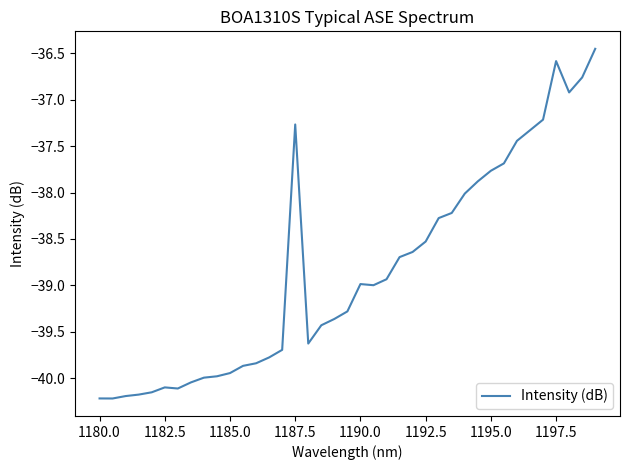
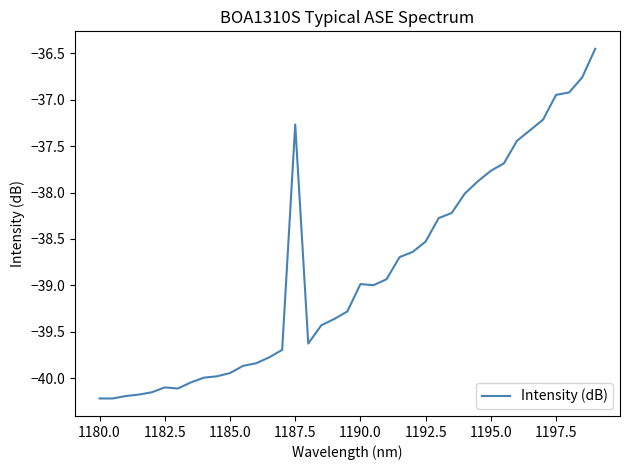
  {
    "1180.0": -40.2,
    "1182.5": -40.1,
    "1185.0": -39.9,
    "1187.5": -37.3,
    "1190.0": -39.0,
    "1192.5": -38.5,
    "1195.0": -37.8,
-   "1197.5": -36.6
+   "1197.5": -36.9
  }
